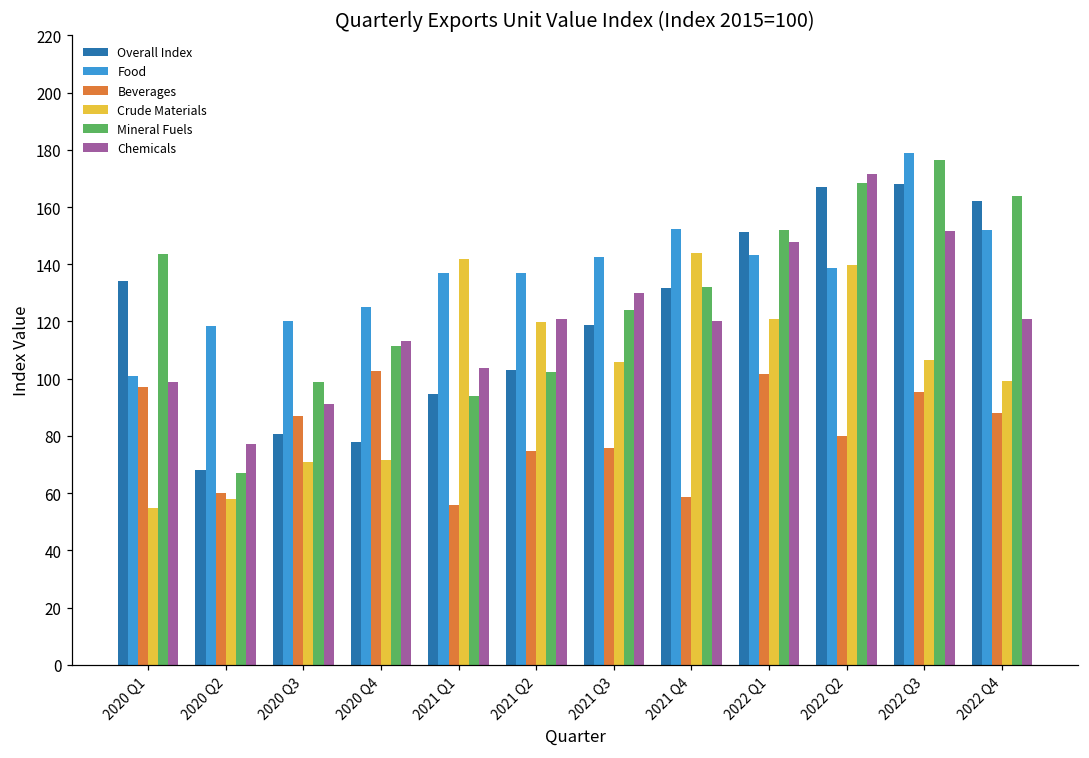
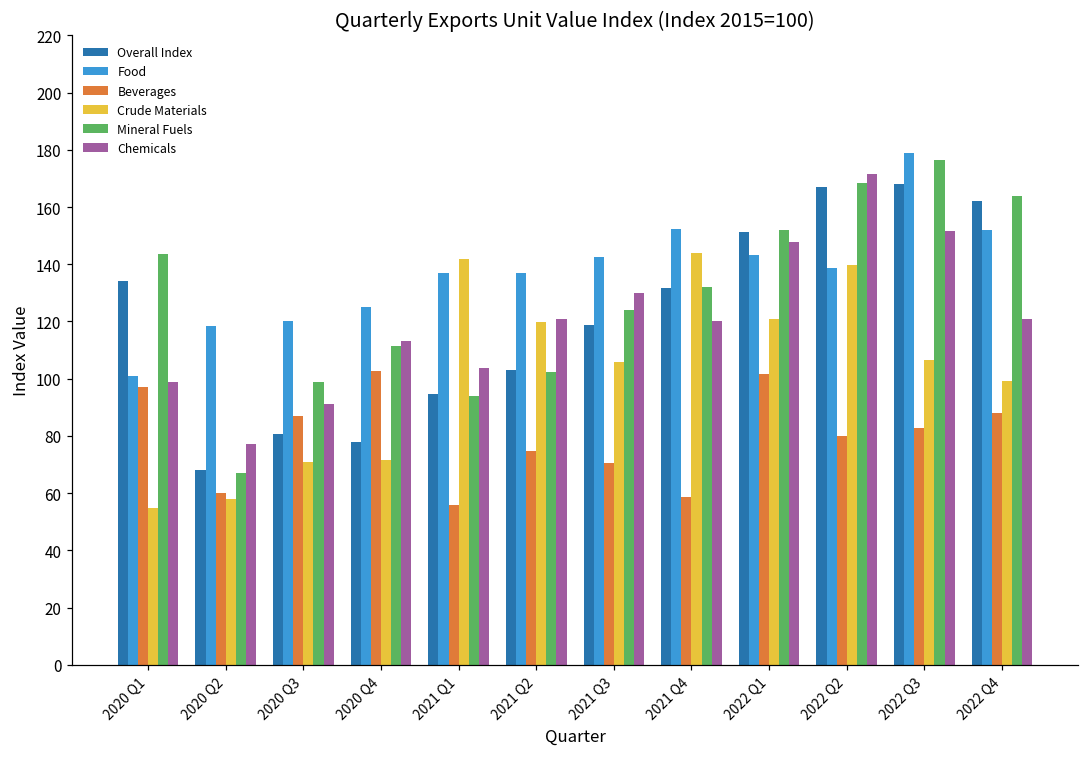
  {
    "Beverages": {
      "2020 Q1": 97,
      "2020 Q2": 60,
      "2020 Q3": 87,
      "2020 Q4": 103,
      "2021 Q1": 56,
      "2021 Q2": 75,
-     "2021 Q3": 76,
+     "2021 Q3": 71,
      "2021 Q4": 59,
      "2022 Q1": 102,
      "2022 Q2": 80,
-     "2022 Q3": 95,
+     "2022 Q3": 83,
      "2022 Q4": 88
    },
    "Crude Materials": {
      "2020 Q1": 55,
      "2020 Q2": 58,
      "2020 Q3": 71,
      "2020 Q4": 72,
      "2021 Q1": 142,
      "2021 Q2": 120,
      "2021 Q3": 106,
      "2021 Q4": 144,
      "2022 Q1": 121,
      "2022 Q2": 140,
      "2022 Q3": 107,
      "2022 Q4": 99
    },
    "Mineral Fuels": {
      "2020 Q1": 144,
      "2020 Q2": 67,
      "2020 Q3": 99,
      "2020 Q4": 111,
      "2021 Q1": 94,
      "2021 Q2": 103,
      "2021 Q3": 124,
      "2021 Q4": 132,
      "2022 Q1": 152,
      "2022 Q2": 168,
      "2022 Q3": 177,
      "2022 Q4": 164
    },
    "Chemicals": {
      "2020 Q1": 99,
      "2020 Q2": 77,
      "2020 Q3": 91,
      "2020 Q4": 113,
      "2021 Q1": 104,
      "2021 Q2": 121,
      "2021 Q3": 130,
      "2021 Q4": 120,
      "2022 Q1": 148,
      "2022 Q2": 172,
      "2022 Q3": 152,
      "2022 Q4": 121
    }
  }
